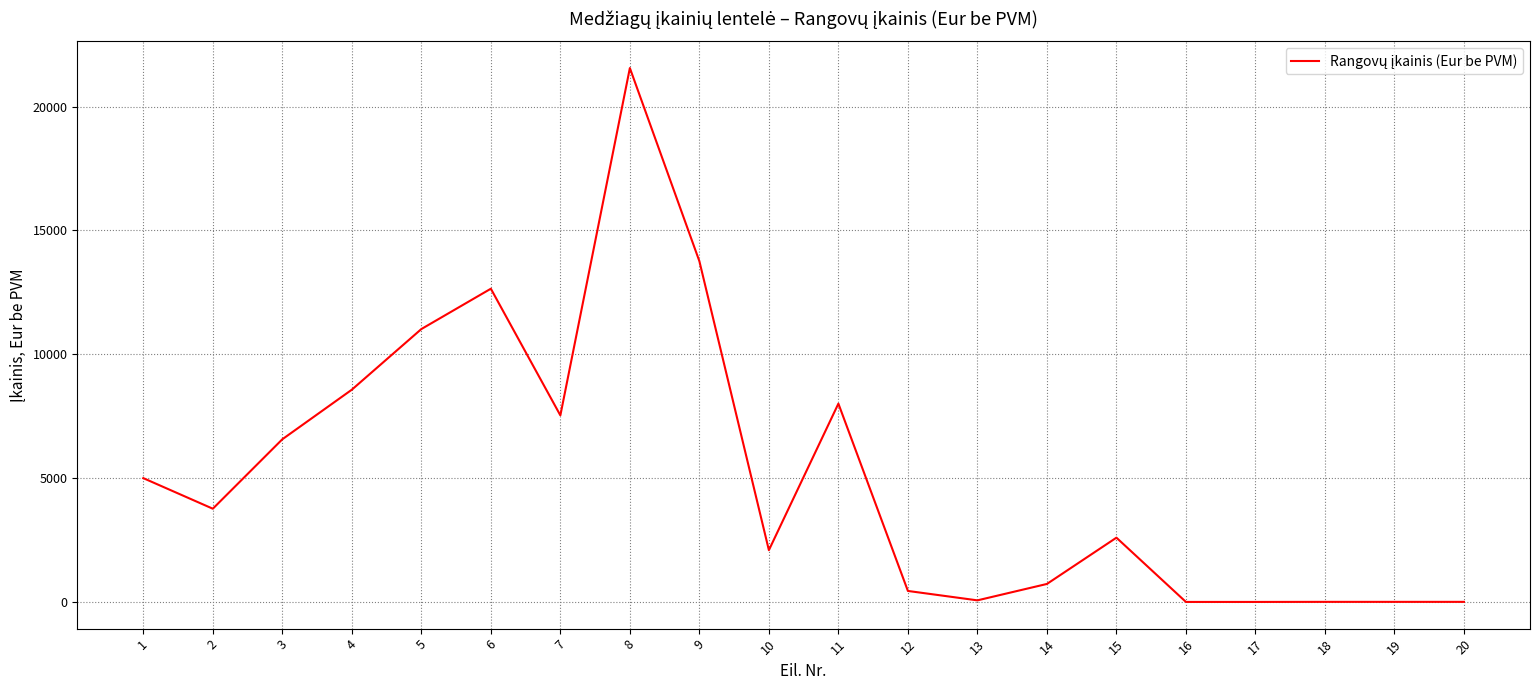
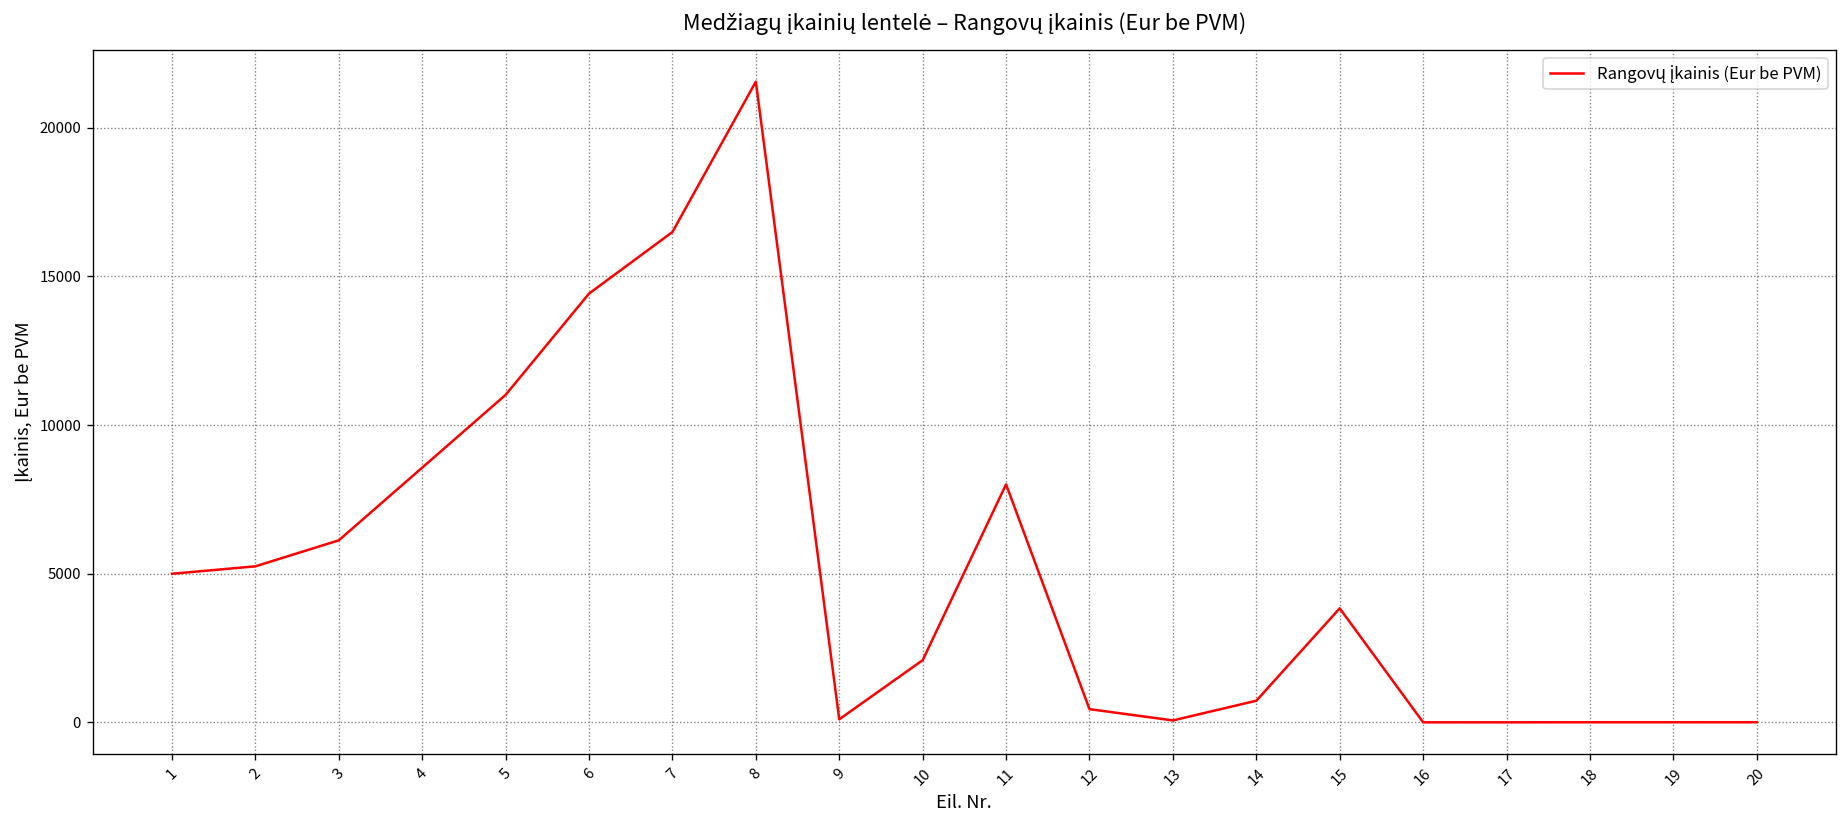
  {
    "1": 5000,
-   "2": 3800,
-   "3": 6600,
+   "2": 5300,
+   "3": 6100,
    "4": 8600,
    "5": 11000,
-   "6": 12600,
-   "7": 7500,
+   "6": 14400,
+   "7": 16500,
    "8": 21600,
-   "9": 13800,
+   "9": 100,
    "10": 2100,
    "11": 8000,
    "12": 400,
    "13": 100,
    "14": 700,
-   "15": 2600,
+   "15": 3800,
    "16": 0,
    "17": 0,
    "18": 0,
    "19": 0,
    "20": 0
  }
